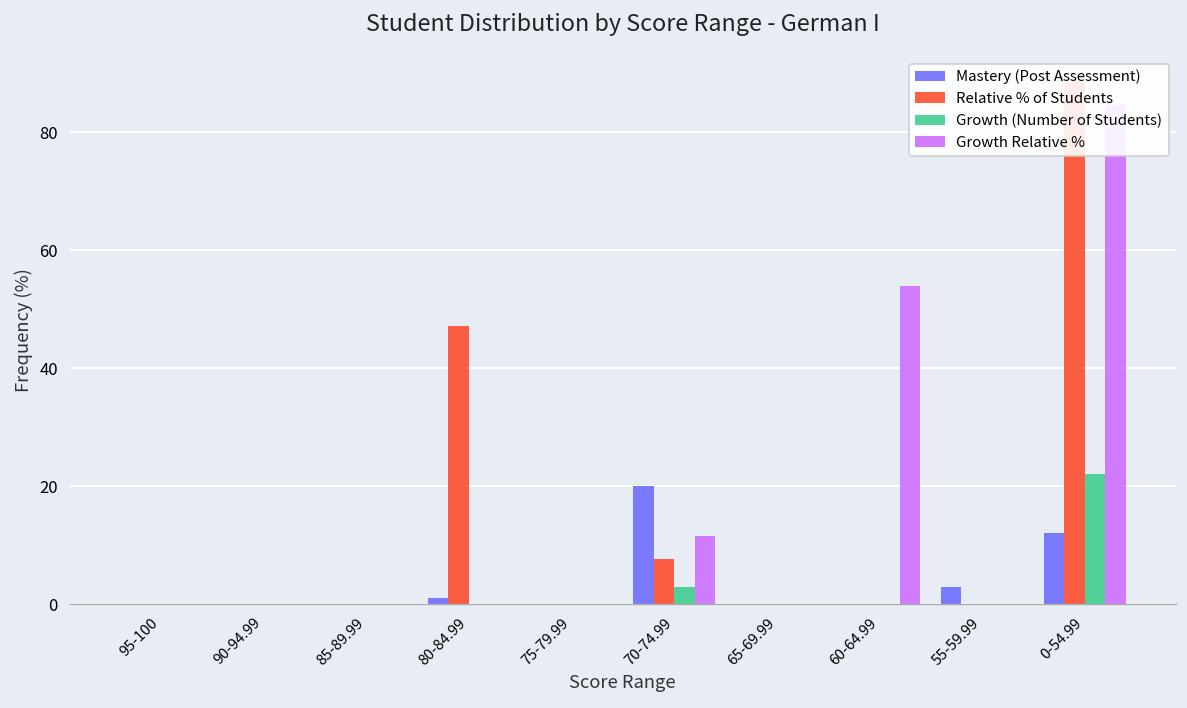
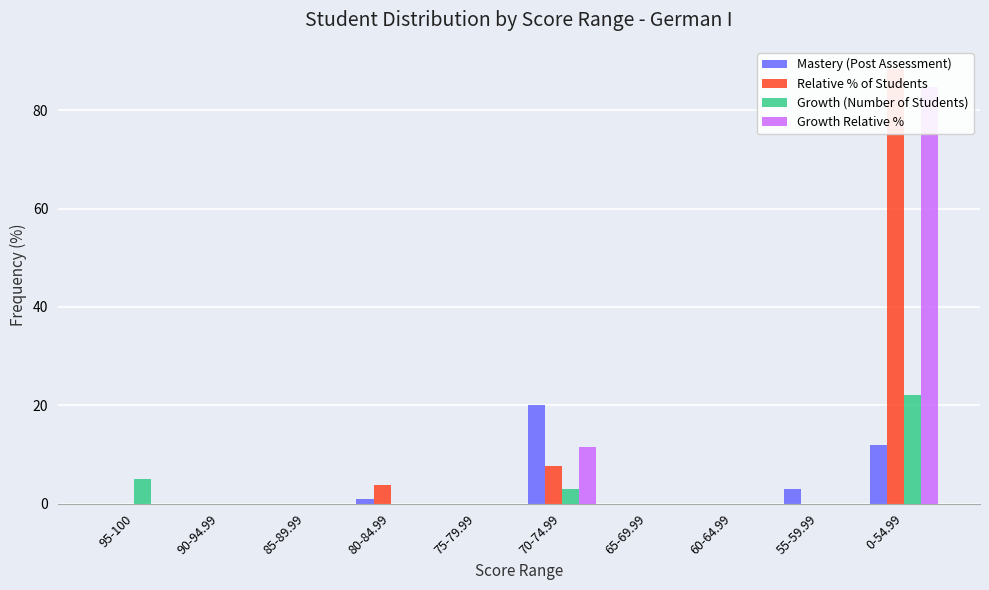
  {
    "Mastery (Post Assessment)": {
      "95-100": 0,
      "90-94.99": 0,
      "85-89.99": 0,
      "80-84.99": 1,
      "75-79.99": 0,
      "70-74.99": 20,
      "65-69.99": 0,
      "60-64.99": 0,
      "55-59.99": 3,
      "0-54.99": 12
    },
    "Relative % of Students": {
      "95-100": 0,
      "90-94.99": 0,
      "85-89.99": 0,
-     "80-84.99": 47,
+     "80-84.99": 4,
      "75-79.99": 0,
      "70-74.99": 8,
      "65-69.99": 0,
      "60-64.99": 0,
      "55-59.99": 0
    },
    "Growth (Number of Students)": {
-     "95-100": 0,
+     "95-100": 5,
      "90-94.99": 0,
      "85-89.99": 0,
      "80-84.99": 0,
      "75-79.99": 0,
      "70-74.99": 3,
      "65-69.99": 0,
      "60-64.99": 0,
      "55-59.99": 0,
      "0-54.99": 22
    },
    "Growth Relative %": {
      "95-100": 0,
      "90-94.99": 0,
      "85-89.99": 0,
      "80-84.99": 0,
      "75-79.99": 0,
      "70-74.99": 12,
      "65-69.99": 0,
-     "60-64.99": 54,
+     "60-64.99": 0,
      "55-59.99": 0
    }
  }
